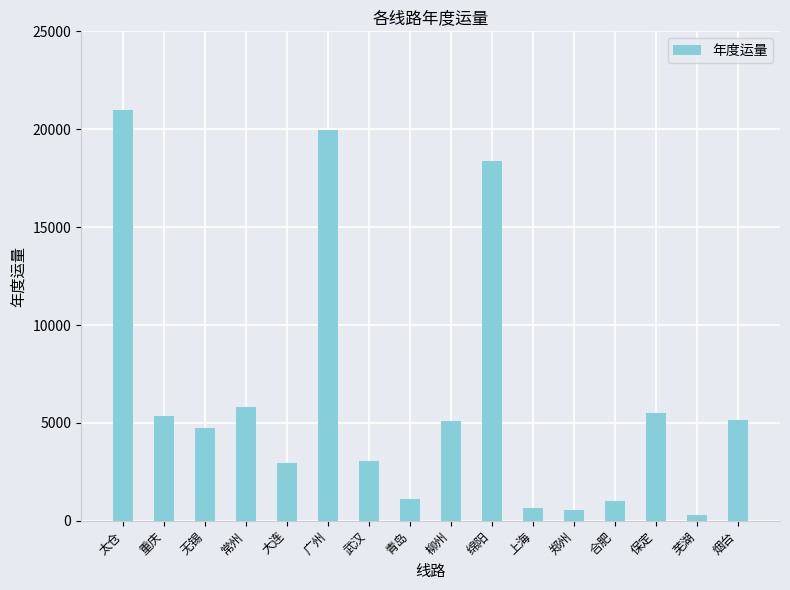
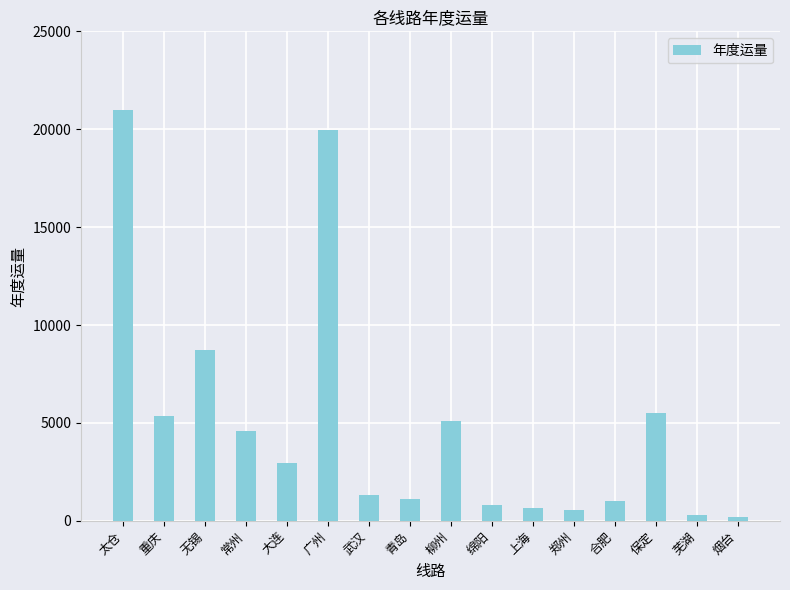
  {
    "太仓": 21000,
    "重庆": 5300,
-   "无锡": 4800,
-   "常州": 5800,
+   "无锡": 8700,
+   "常州": 4600,
    "大连": 3000,
    "广州": 20000,
-   "武汉": 3000,
+   "武汉": 1300,
    "青岛": 1100,
    "柳州": 5100,
-   "绵阳": 18400,
+   "绵阳": 800,
    "上海": 700,
    "郑州": 600,
    "合肥": 1000,
    "保定": 5500,
    "芜湖": 300,
-   "烟台": 5100
+   "烟台": 200
  }
